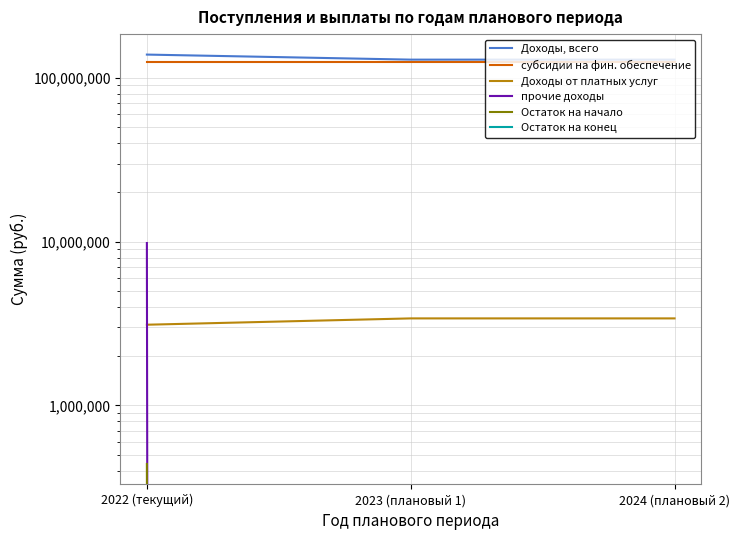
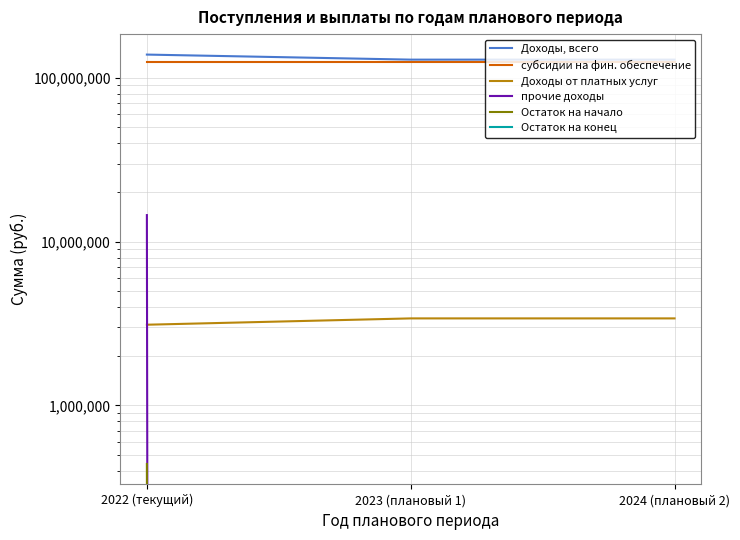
  {
    "Доходы, всего": {
      "2022 (текущий)": "140,000,000"
    },
    "прочие доходы": {
-     "2022 (текущий)": "10,000,000"
+     "2022 (текущий)": "15,000,000"
    }
  }
